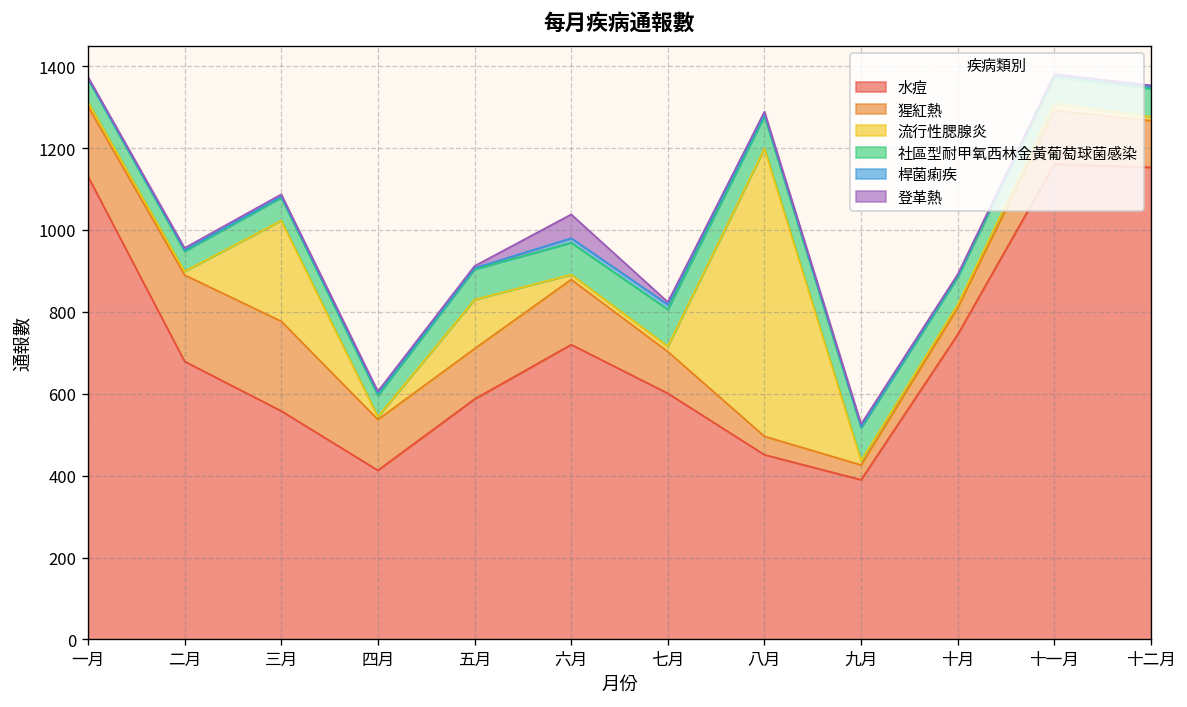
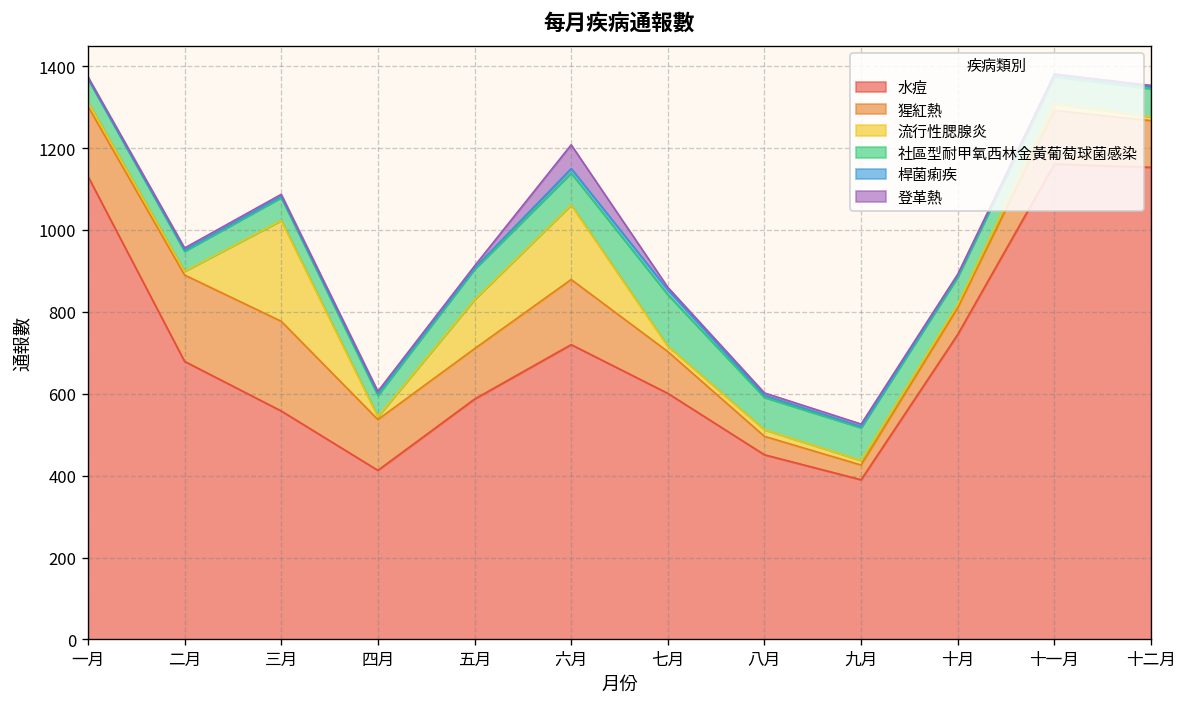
  {
    "流行性腮腺炎": {
      "一月": 10,
      "二月": 10,
      "三月": 250,
      "五月": 120,
-     "六月": 10,
+     "六月": 180,
      "七月": 10,
-     "八月": 700,
+     "八月": 20,
      "九月": 10,
      "十月": 10,
      "十二月": 10
    },
    "社區型耐甲氧西林金黃葡萄球菌感染": {
      "六月": 80,
-     "七月": 90
+     "七月": 130
    },
    "桿菌痢疾": {
      "六月": 10
    },
    "登革熱": {
      "六月": 60
    }
  }
